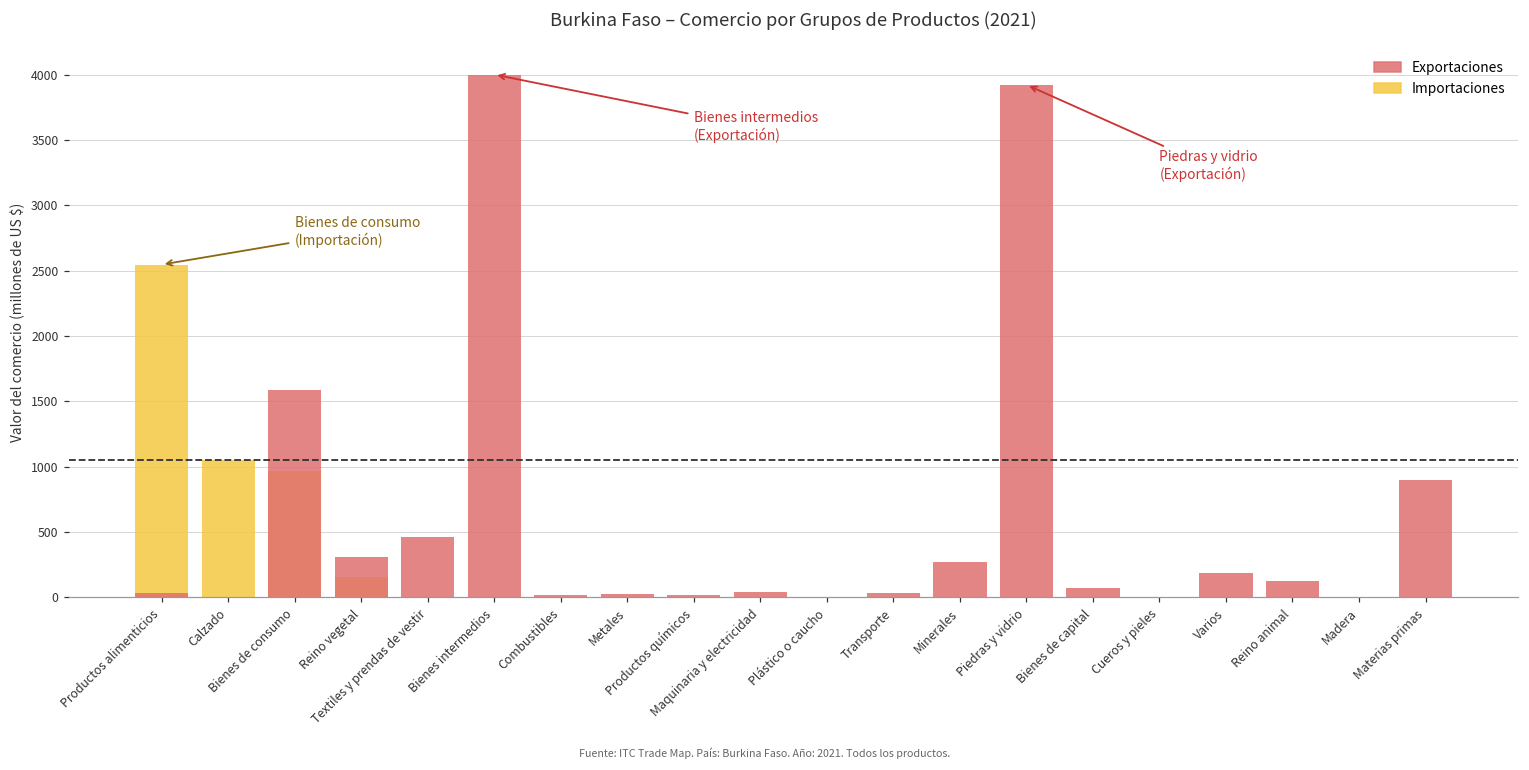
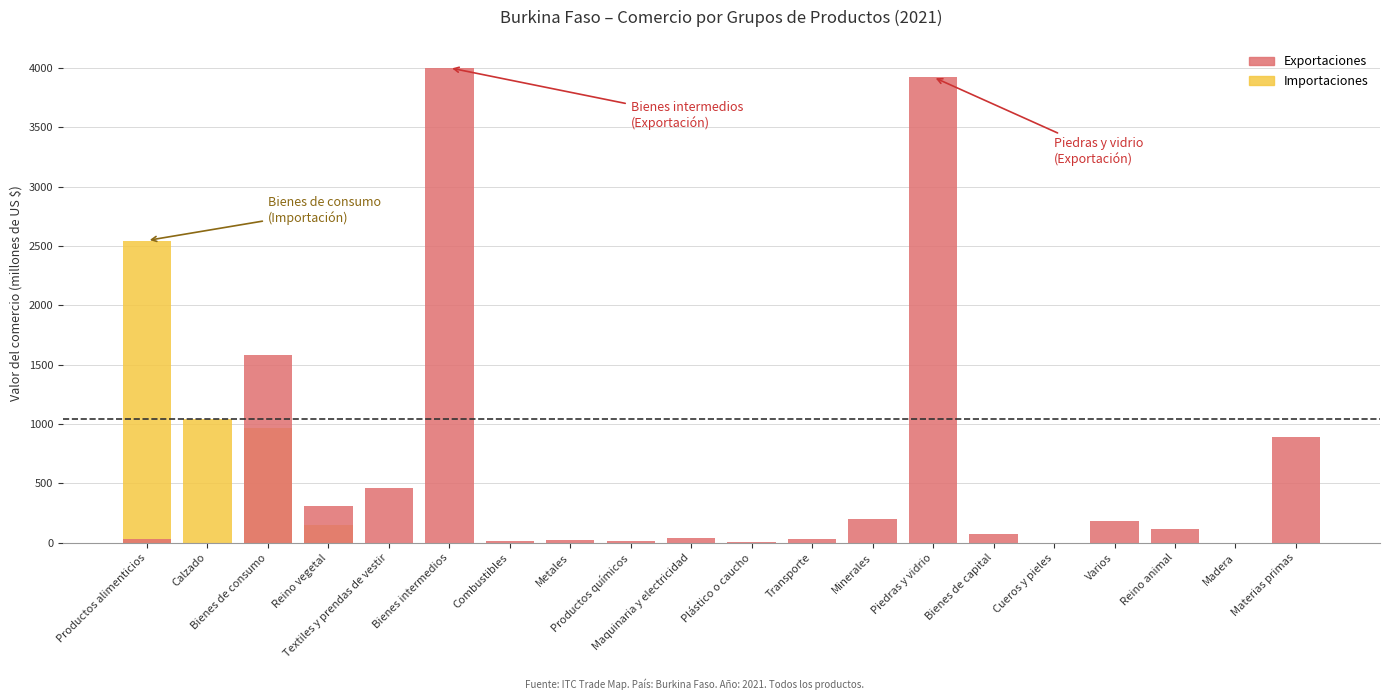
  {
    "Importaciones": {
      "Productos alimenticios": 2550,
      "Calzado": 1050,
      "Textiles y prendas de vestir": 0,
      "Bienes intermedios": 0,
      "Combustibles": 0,
      "Metales": 0,
      "Productos químicos": 0,
      "Maquinaria y electricidad": 0,
      "Plástico o caucho": 0,
      "Transporte": 0,
      "Minerales": 0,
      "Piedras y vidrio": 0,
      "Bienes de capital": 0,
      "Cueros y pieles": 0,
      "Varios": 0,
      "Reino animal": 0,
      "Madera": 0,
      "Materias primas": 0
    },
    "Exportaciones": {
      "Bienes de consumo": 1590,
      "Reino vegetal": 310,
      "Textiles y prendas de vestir": 460,
      "Bienes intermedios": 4000,
      "Metales": 20,
      "Maquinaria y electricidad": 40,
      "Transporte": 30,
-     "Minerales": 270,
+     "Minerales": 200,
      "Piedras y vidrio": 3920,
      "Bienes de capital": 70,
      "Varios": 190,
      "Reino animal": 120,
      "Materias primas": 890
    }
  }
